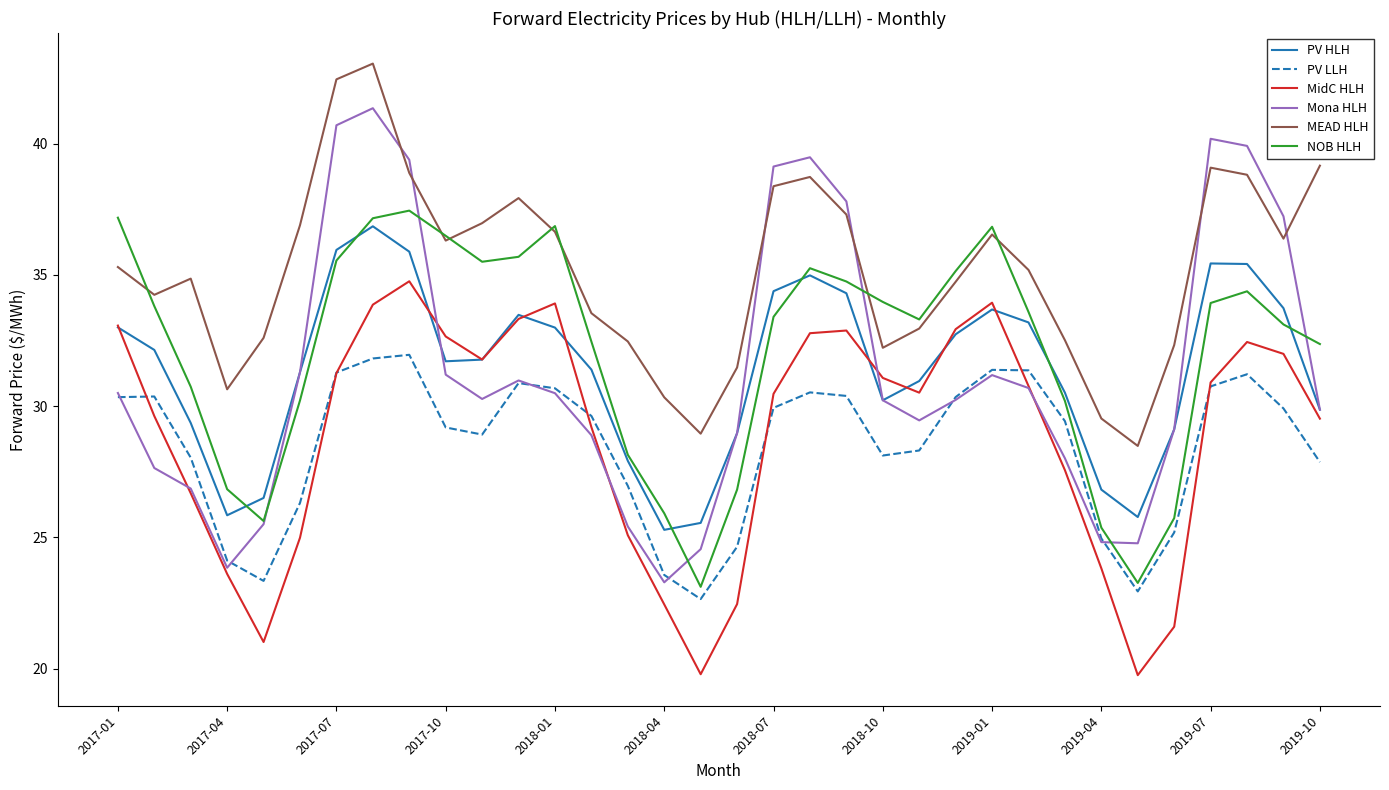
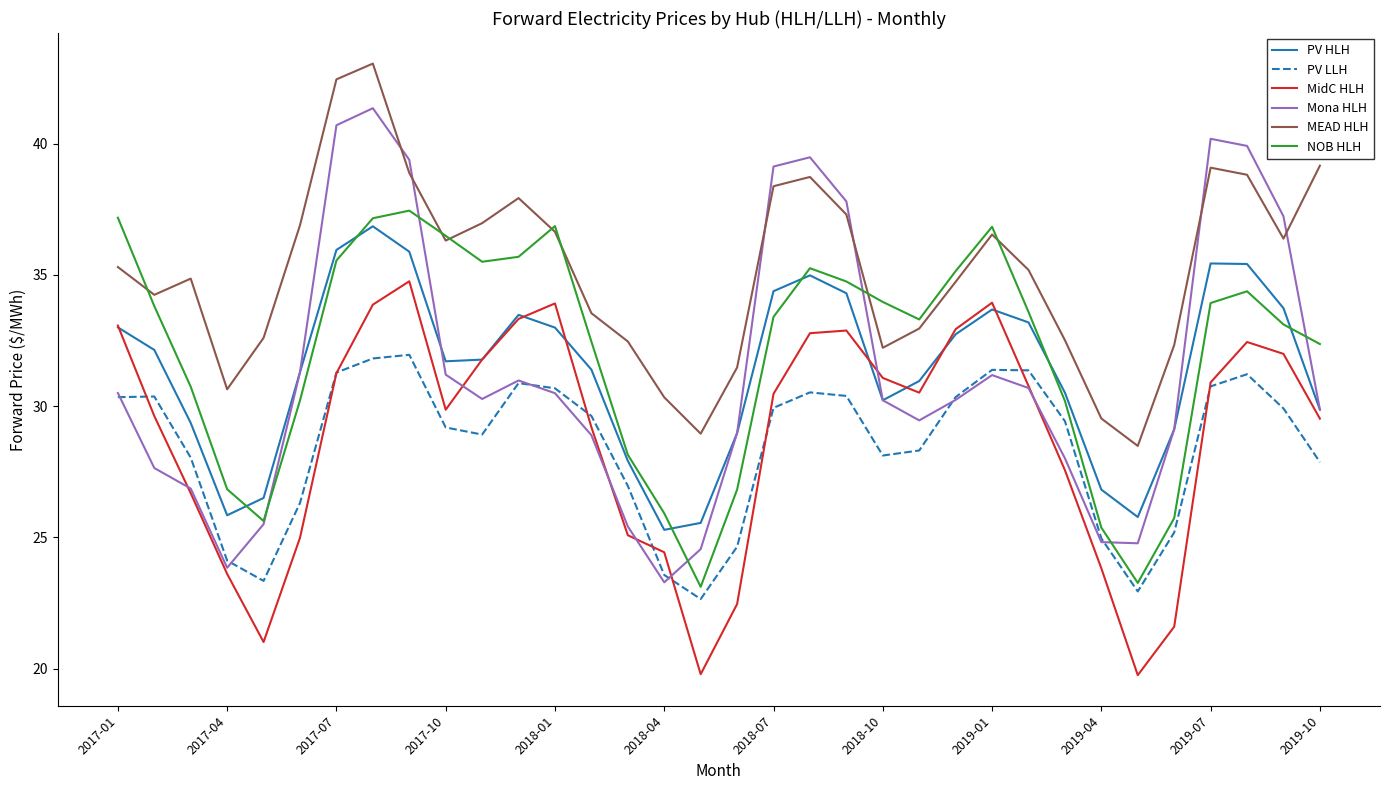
  {
    "MidC HLH": {
      "2017-04": 23.6,
-     "2017-10": 32.7,
+     "2017-10": 29.9,
      "2018-01": 33.9,
-     "2018-04": 22.4,
+     "2018-04": 24.4,
      "2018-07": 30.5,
      "2018-10": 31.1,
      "2019-01": 33.9,
      "2019-04": 23.8,
      "2019-07": 30.9,
      "2019-10": 29.5
    },
    "Mona HLH": {
      "2017-01": 30.5,
      "2017-04": 23.8,
      "2017-07": 40.7,
      "2017-10": 31.2,
      "2018-01": 30.5,
      "2018-04": 23.3,
      "2018-07": 39.1,
      "2019-01": 31.2,
      "2019-04": 24.8,
      "2019-07": 40.2
    },
    "MEAD HLH": {
      "2017-01": 35.3,
      "2017-04": 30.6,
      "2017-07": 42.5,
      "2017-10": 36.3,
      "2018-01": 36.6,
      "2018-04": 30.3,
      "2018-07": 38.4,
      "2018-10": 32.2,
      "2019-01": 36.5,
      "2019-04": 29.5,
      "2019-07": 39.1,
      "2019-10": 39.2
    },
    "NOB HLH": {
      "2017-01": 37.2,
      "2017-04": 26.8,
      "2017-07": 35.5,
      "2017-10": 36.5,
      "2018-01": 36.9,
      "2018-04": 25.9,
      "2018-07": 33.4,
      "2018-10": 34.0,
      "2019-01": 36.8,
      "2019-04": 25.4,
      "2019-07": 33.9,
      "2019-10": 32.4
    }
  }
